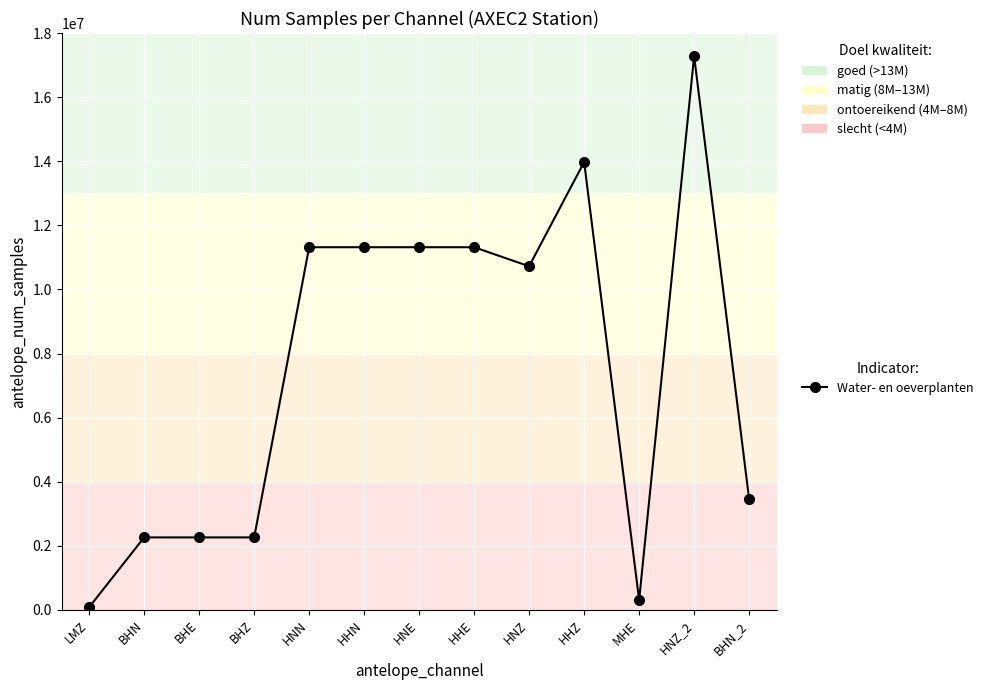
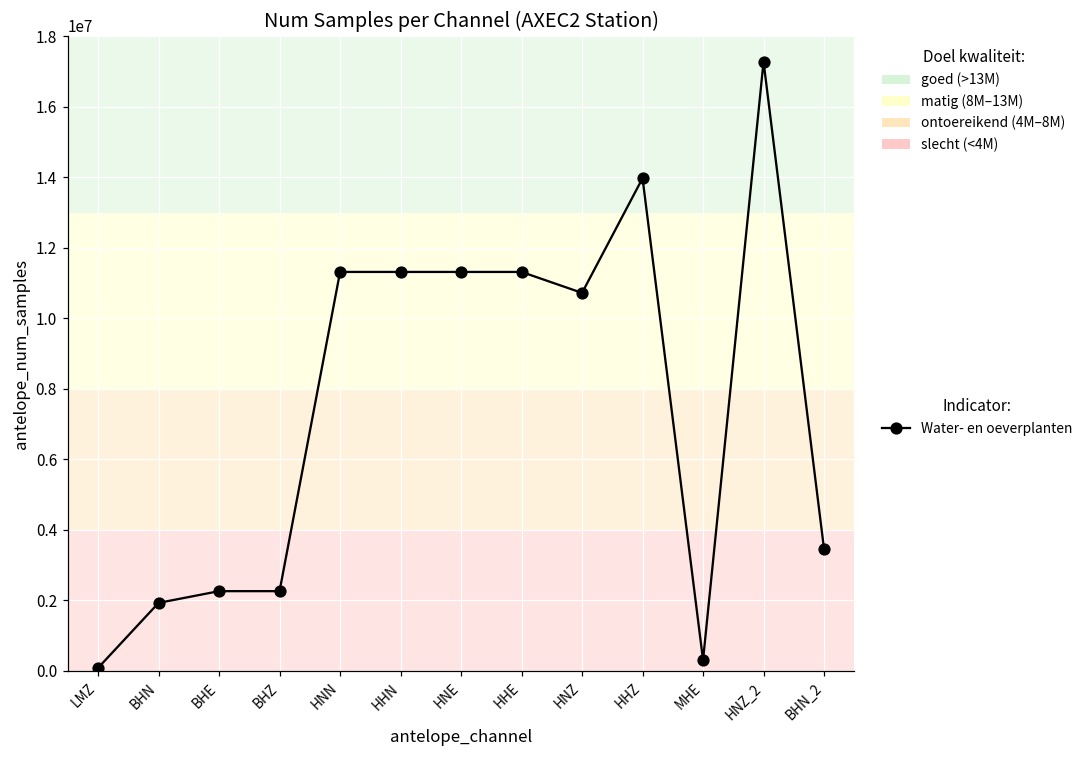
  {
    "LMZ": 100000,
-   "BHN": 2300000,
+   "BHN": 1900000,
    "BHE": 2300000,
    "BHZ": 2300000,
    "HNN": 11300000,
    "HHN": 11300000,
    "HNE": 11300000,
    "HHE": 11300000,
    "HNZ": 10700000,
    "HHZ": 14000000,
    "MHE": 300000,
    "HNZ_2": 17300000,
    "BHN_2": 3500000
  }
